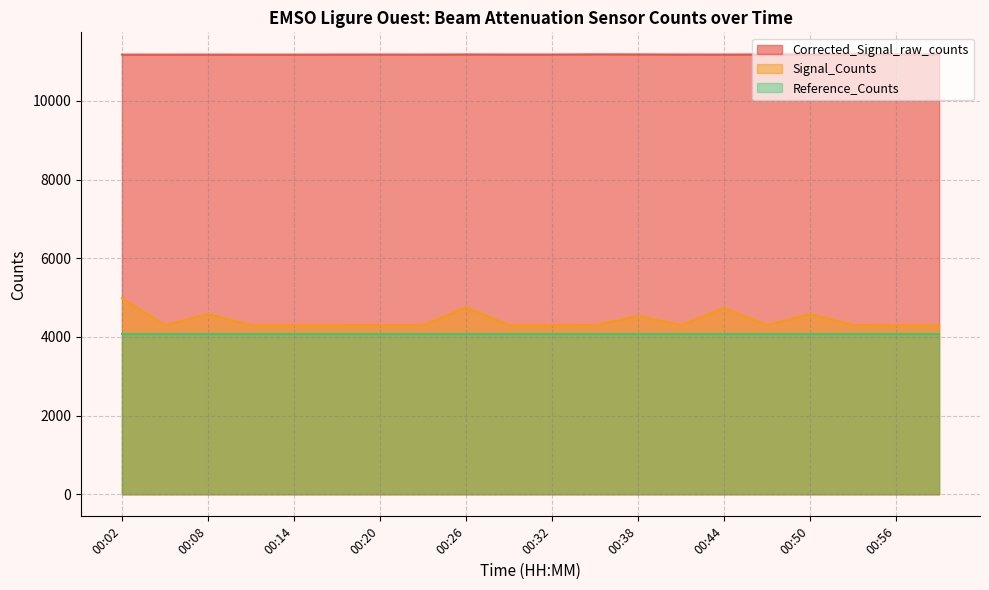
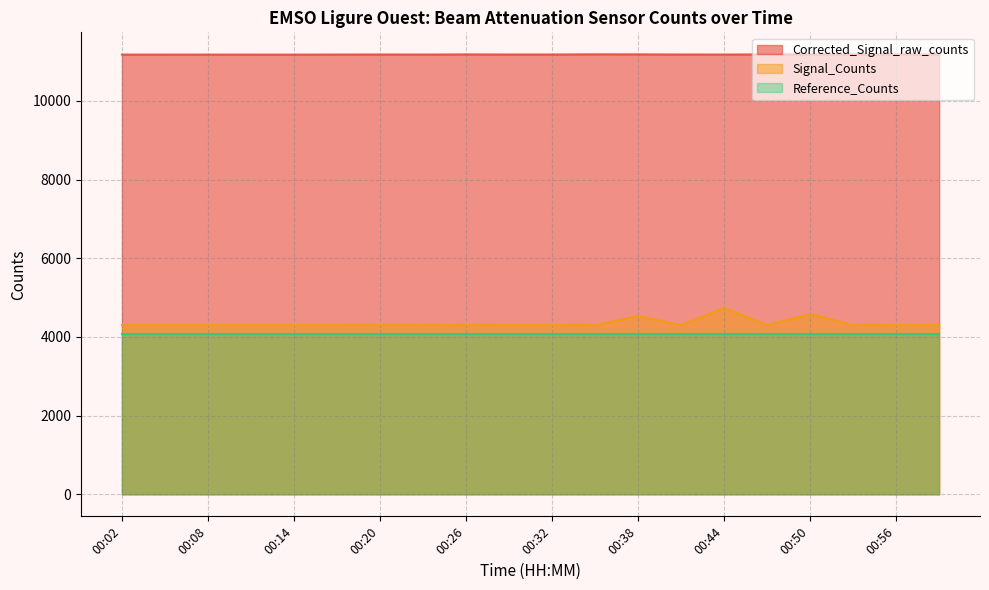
  {
    "Corrected_Signal_raw_counts": {
      "00:02": 11200,
      "00:08": 11200,
      "00:14": 11200,
      "00:20": 11200,
      "00:26": 11200,
      "00:32": 11200,
      "00:38": 11200,
      "00:44": 11200
    },
    "Signal_Counts": {
-     "00:02": 5000,
-     "00:08": 4600,
+     "00:02": 4300,
+     "00:08": 4300,
      "00:14": 4300,
      "00:20": 4300,
-     "00:26": 4800,
+     "00:26": 4300,
      "00:32": 4300,
      "00:38": 4500,
      "00:44": 4700,
      "00:50": 4600,
      "00:56": 4300
    },
    "Reference_Counts": {
      "00:02": 4100,
      "00:08": 4100,
      "00:14": 4100,
      "00:20": 4100,
      "00:26": 4100,
      "00:32": 4100,
      "00:38": 4100,
      "00:44": 4100,
      "00:50": 4100,
      "00:56": 4100
    }
  }
